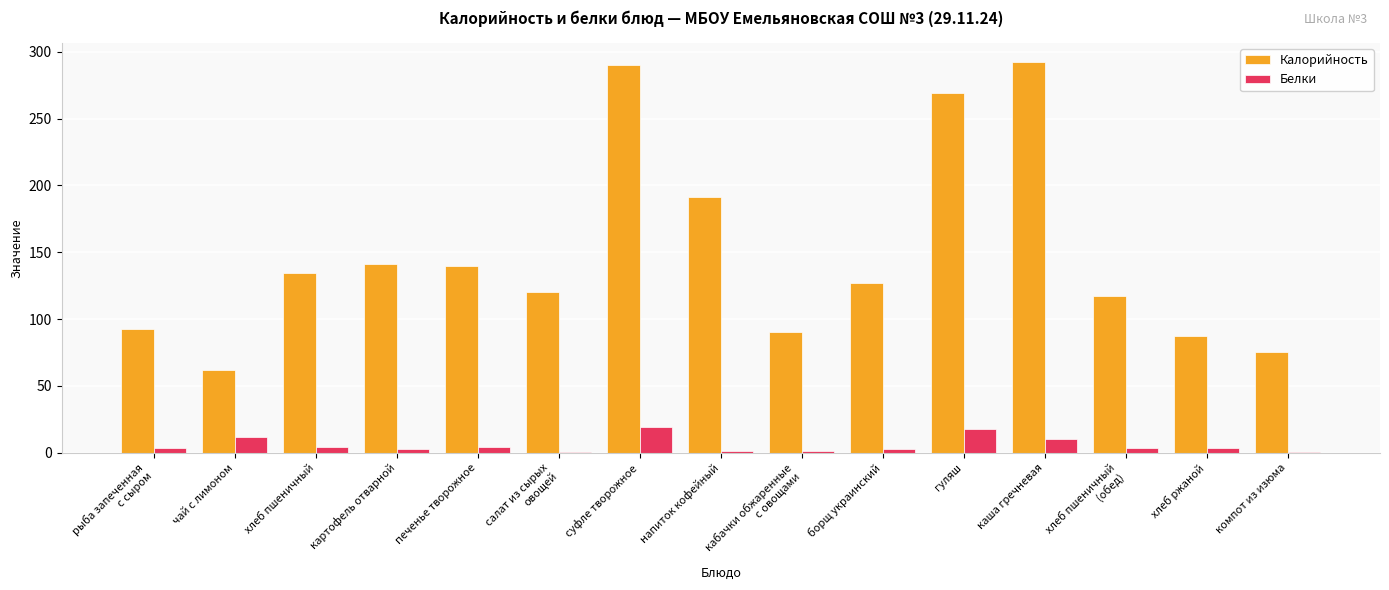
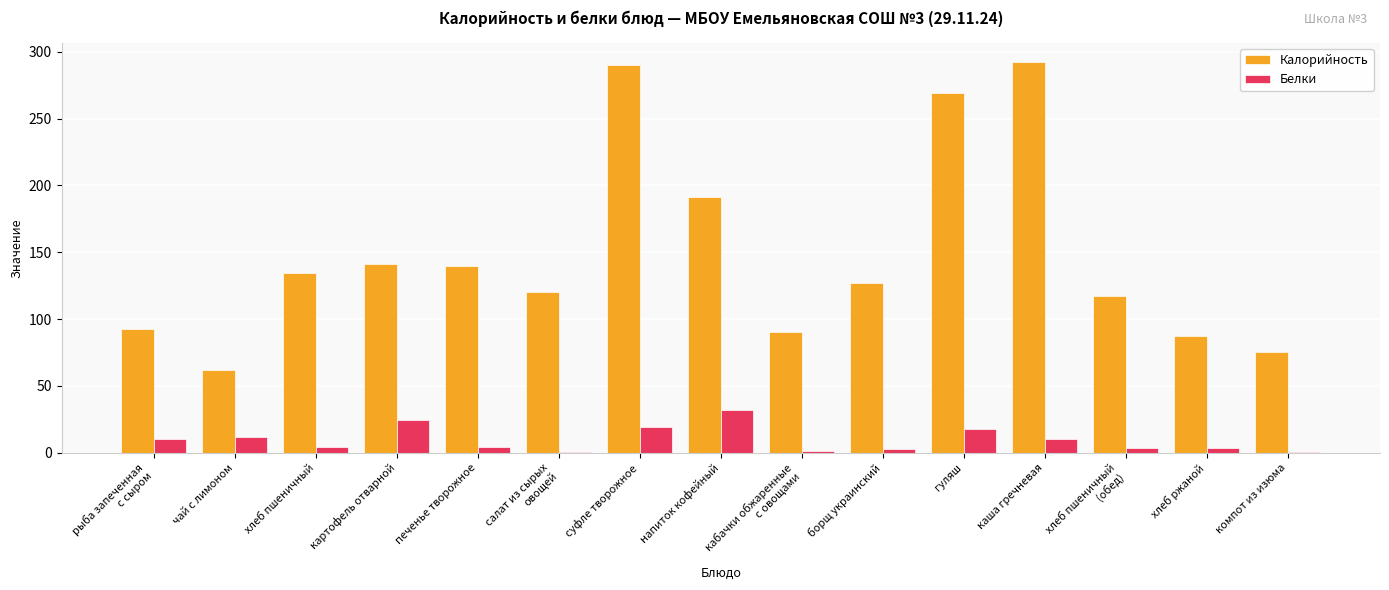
  {
    "Калорийность": {
      "рыба запеченная с сыром": 93,
      "чай с лимоном": 62,
      "хлеб пшеничный": 135,
      "картофель отварной": 141,
      "печенье творожное": 140,
      "салат из сырых овощей": 120,
      "суфле творожное": 290,
      "напиток кофейный": 192,
      "кабачки обжаренные с овощами": 90,
      "борщ украинский": 127,
      "гуляш": 269,
      "каша гречневая": 292,
      "хлеб пшеничный (обед)": 117,
      "хлеб ржаной": 87,
      "компот из изюма": 75
    },
    "Белки": {
-     "рыба запеченная с сыром": 4,
+     "рыба запеченная с сыром": 10,
      "чай с лимоном": 12,
      "хлеб пшеничный": 4,
-     "картофель отварной": 3,
+     "картофель отварной": 24,
      "печенье творожное": 4,
      "суфле творожное": 19,
-     "напиток кофейный": 1,
+     "напиток кофейный": 32,
      "борщ украинский": 3,
      "гуляш": 18,
      "каша гречневая": 10,
      "хлеб пшеничный (обед)": 4,
      "хлеб ржаной": 3
    }
  }
